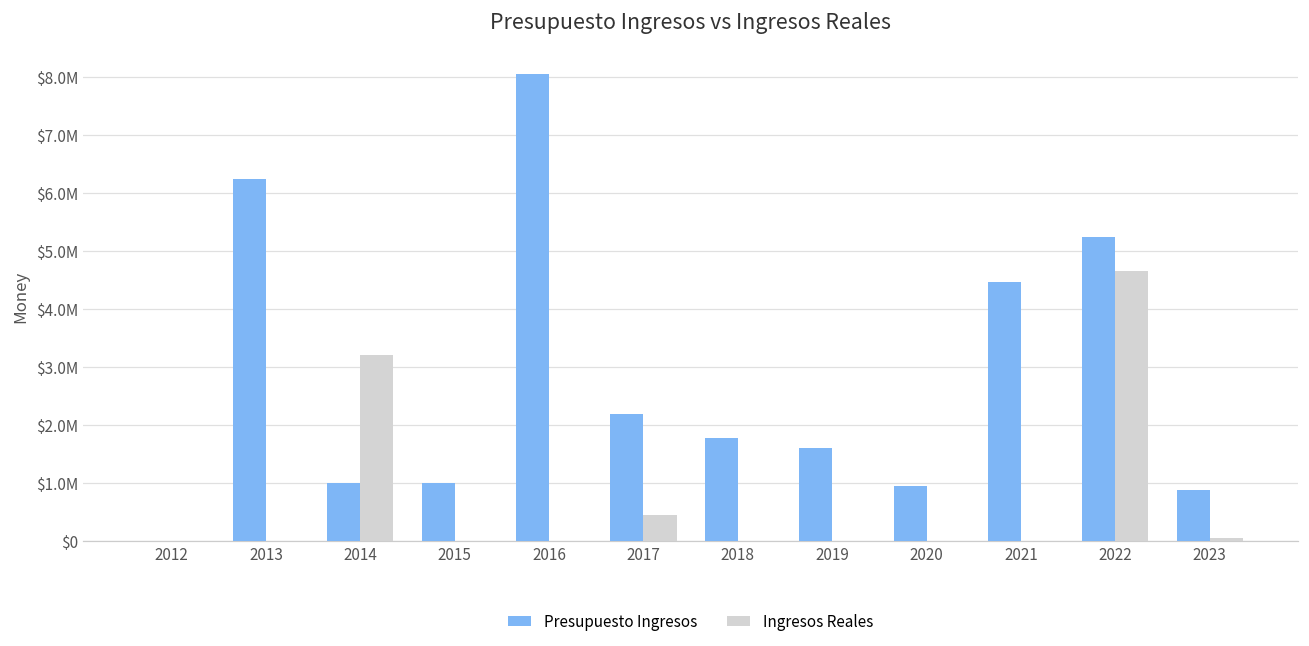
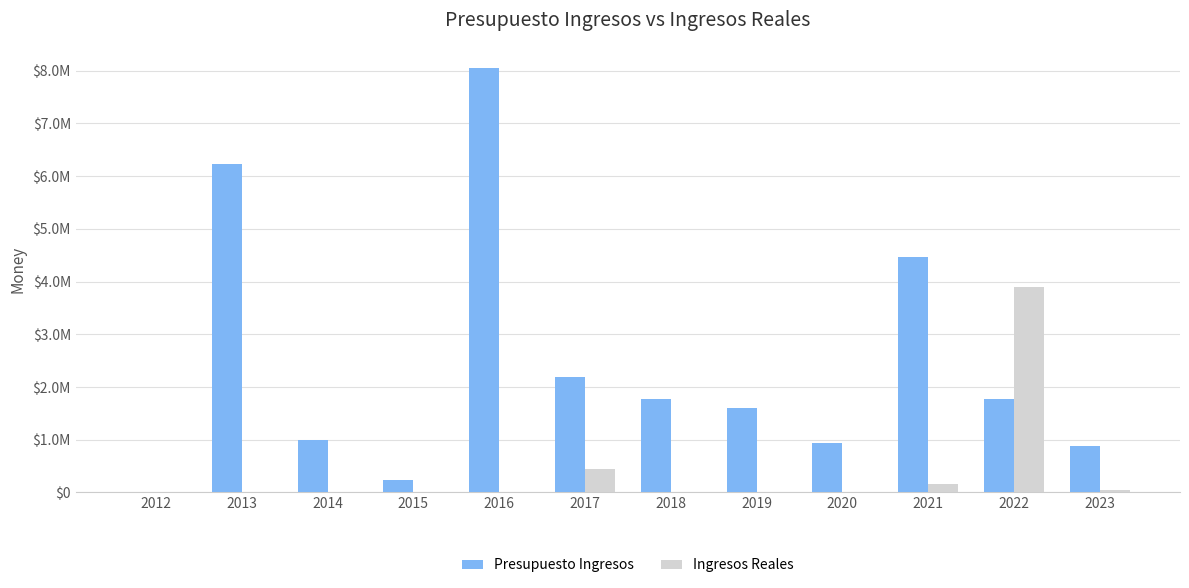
  {
    "Presupuesto Ingresos": {
      "2012": "$0",
      "2013": "$6200000",
      "2014": "$1000000",
-     "2015": "$1000000",
+     "2015": "$200000",
      "2016": "$8100000",
      "2017": "$2200000",
      "2018": "$1800000",
      "2019": "$1600000",
      "2020": "$900000",
      "2021": "$4500000",
-     "2022": "$5200000",
+     "2022": "$1800000",
      "2023": "$900000"
    },
    "Ingresos Reales": {
-     "2014": "$3200000",
+     "2014": "$0",
      "2016": "$0",
      "2017": "$400000",
      "2018": "$0",
      "2019": "$0",
      "2020": "$0",
-     "2021": "$0",
-     "2022": "$4700000",
+     "2021": "$200000",
+     "2022": "$3900000",
      "2023": "$0"
    }
  }
